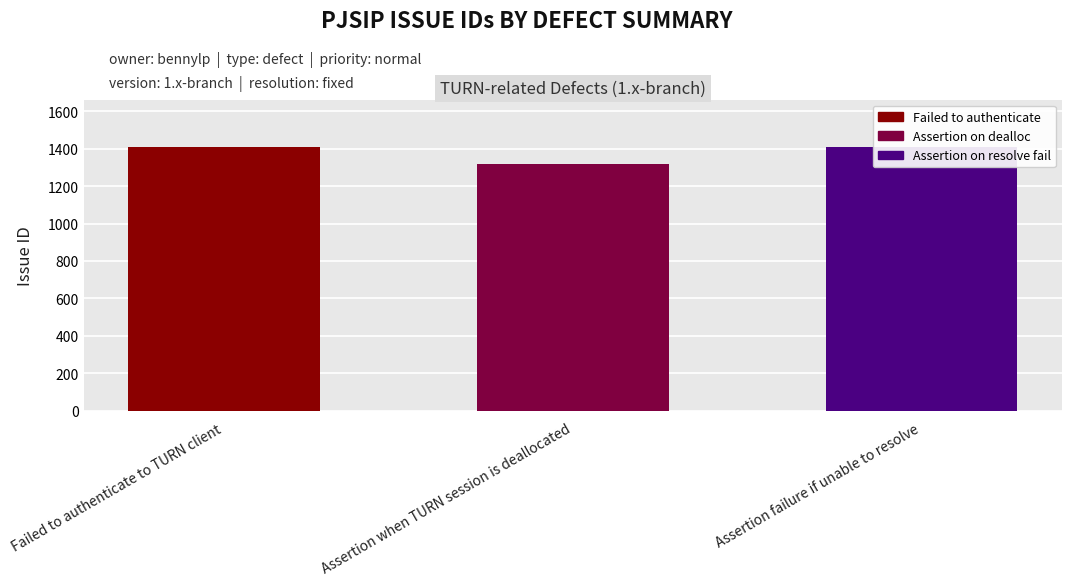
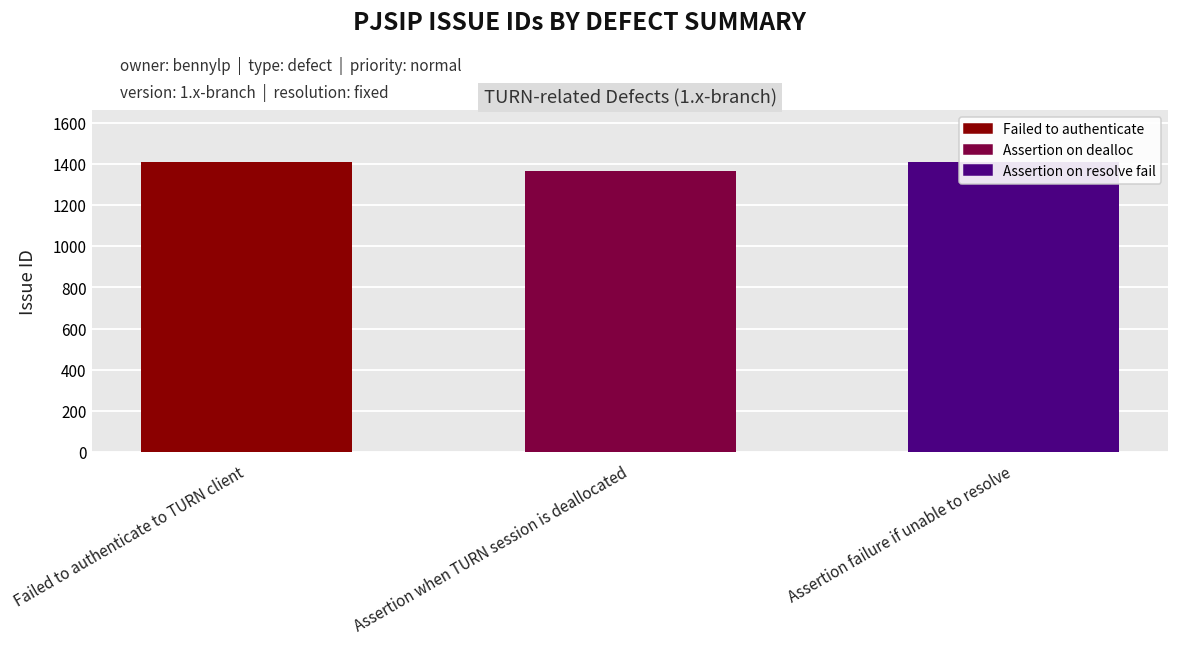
  {
    "Failed to authenticate to TURN client": 1410,
-   "Assertion when TURN session is deallocated": 1320
+   "Assertion when TURN session is deallocated": 1370
  }
